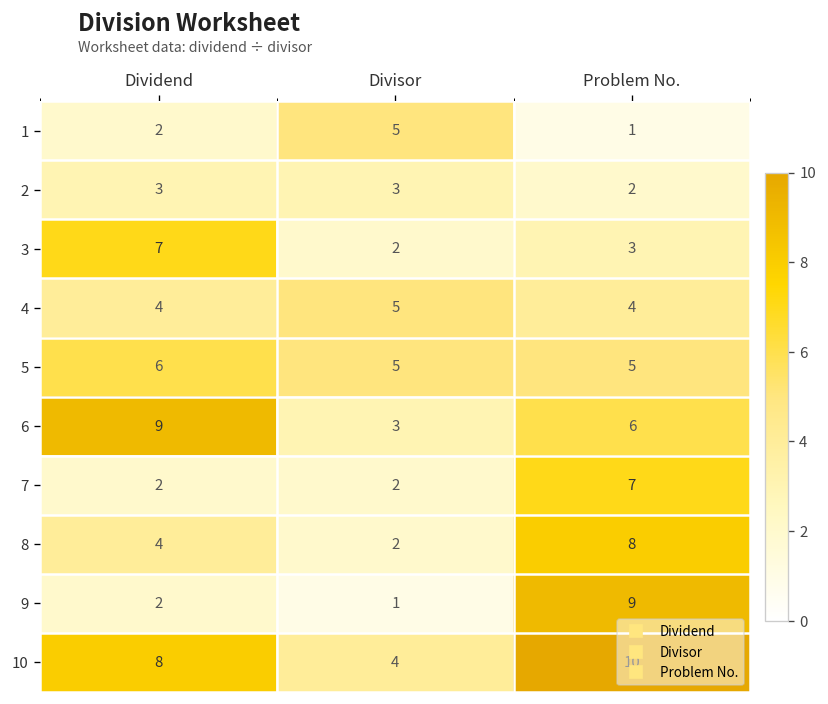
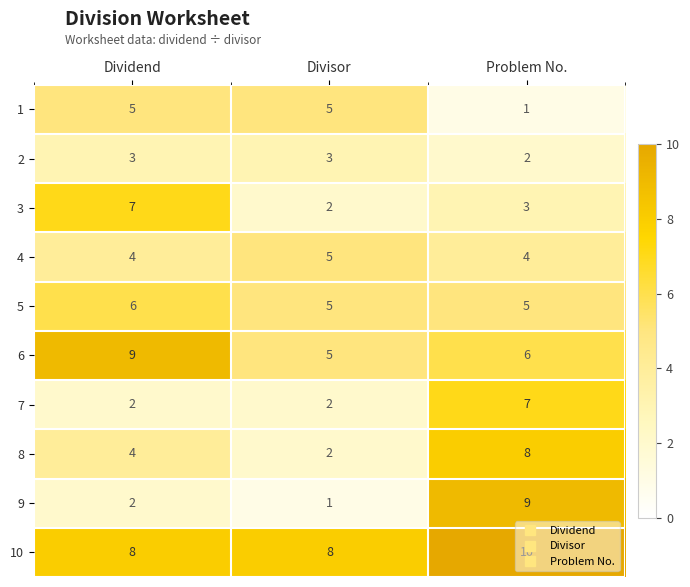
  {
    "1": {
-     "Dividend": 2,
+     "Dividend": 5,
      "Divisor": 5,
      "Problem No.": 1
    },
    "2": {
      "Dividend": 3,
      "Divisor": 3,
      "Problem No.": 2
    },
    "3": {
      "Dividend": 7,
      "Divisor": 2,
      "Problem No.": 3
    },
    "4": {
      "Dividend": 4,
      "Divisor": 5,
      "Problem No.": 4
    },
    "5": {
      "Dividend": 6,
      "Divisor": 5,
      "Problem No.": 5
    },
    "6": {
      "Dividend": 9,
-     "Divisor": 3,
+     "Divisor": 5,
      "Problem No.": 6
    },
    "7": {
      "Dividend": 2,
      "Divisor": 2,
      "Problem No.": 7
    },
    "8": {
      "Dividend": 4,
      "Divisor": 2,
      "Problem No.": 8
    },
    "9": {
      "Dividend": 2,
      "Divisor": 1,
      "Problem No.": 9
    },
    "10": {
      "Dividend": 8,
-     "Divisor": 4
+     "Divisor": 8
    }
  }
